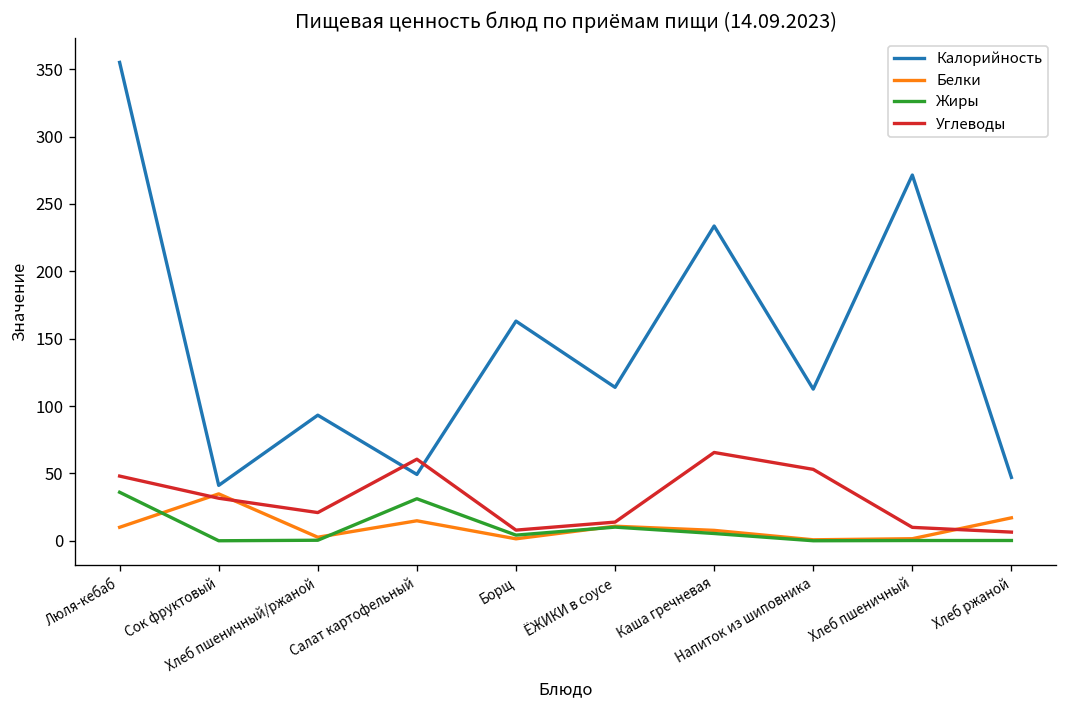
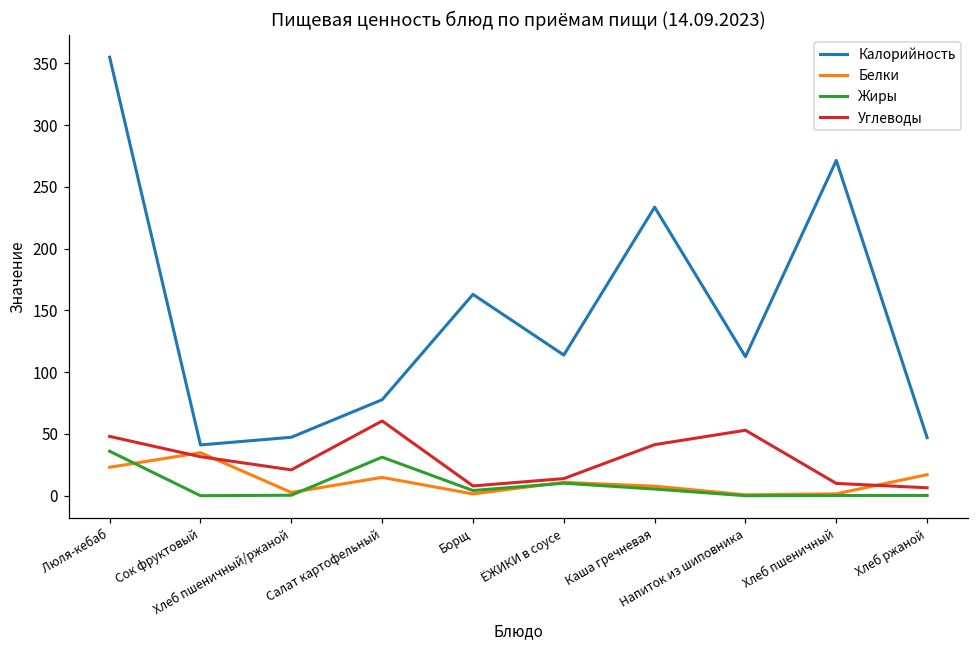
  {
    "Калорийность": {
      "Люля-кебаб": 355,
      "Сок фруктовый": 41,
-     "Хлеб пшеничный/ржаной": 93,
-     "Салат картофельный": 49,
+     "Хлеб пшеничный/ржаной": 47,
+     "Салат картофельный": 78,
      "Борщ": 163,
      "ЁЖИКИ в соусе": 114,
      "Каша гречневая": 234,
      "Напиток из шиповника": 113,
      "Хлеб пшеничный": 271,
      "Хлеб ржаной": 47
    },
    "Белки": {
-     "Люля-кебаб": 10,
+     "Люля-кебаб": 23,
      "Сок фруктовый": 35,
      "Салат картофельный": 15,
      "Борщ": 1,
      "Каша гречневая": 8,
      "Хлеб ржаной": 17
    },
    "Жиры": {
      "Люля-кебаб": 36,
      "Сок фруктовый": 0,
      "Салат картофельный": 31,
      "Борщ": 4,
      "Каша гречневая": 5,
      "Хлеб ржаной": 0
    },
    "Углеводы": {
      "Люля-кебаб": 48,
      "Сок фруктовый": 32,
      "Хлеб пшеничный/ржаной": 21,
      "Салат картофельный": 61,
      "Борщ": 8,
      "ЁЖИКИ в соусе": 14,
-     "Каша гречневая": 66,
+     "Каша гречневая": 41,
      "Напиток из шиповника": 53,
      "Хлеб пшеничный": 10,
      "Хлеб ржаной": 6
    }
  }
